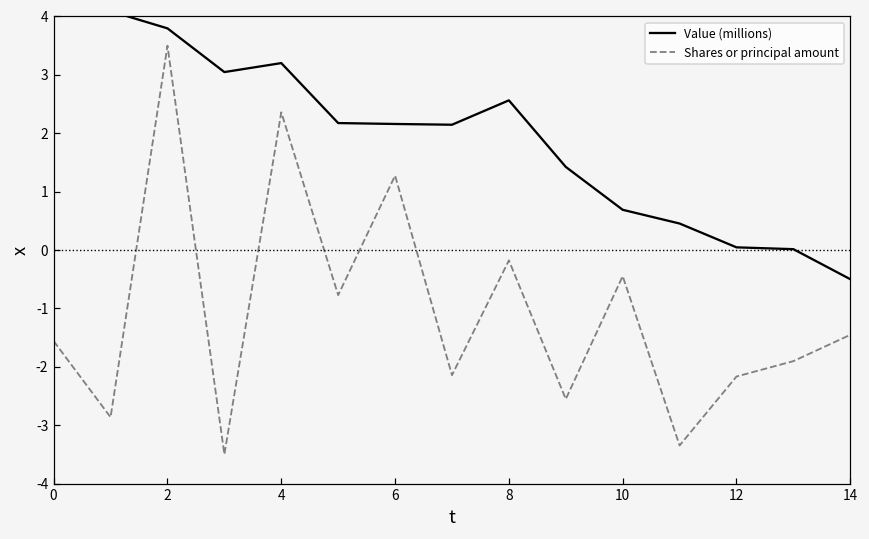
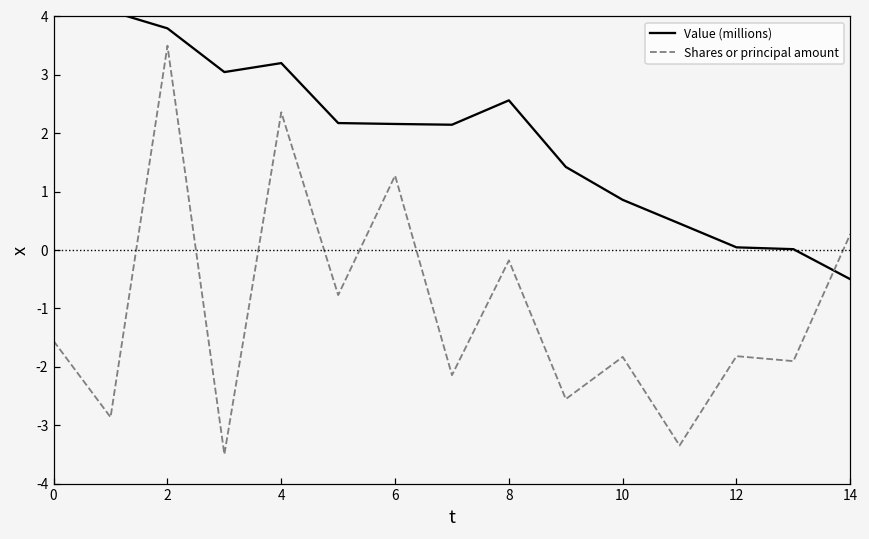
  {
    "Value (millions)": {
      "2": 3.8,
      "4": 3.2,
      "6": 2.2,
      "8": 2.6,
-     "10": 0.7,
+     "10": 0.9,
      "12": 0.0,
      "14": -0.5
    },
    "Shares or principal amount": {
      "0": -1.6,
      "2": 3.5,
      "4": 2.4,
      "6": 1.3,
      "8": -0.2,
-     "10": -0.4,
-     "12": -2.2,
-     "14": -1.5
+     "10": -1.8,
+     "12": -1.8,
+     "14": 0.3
    }
  }
